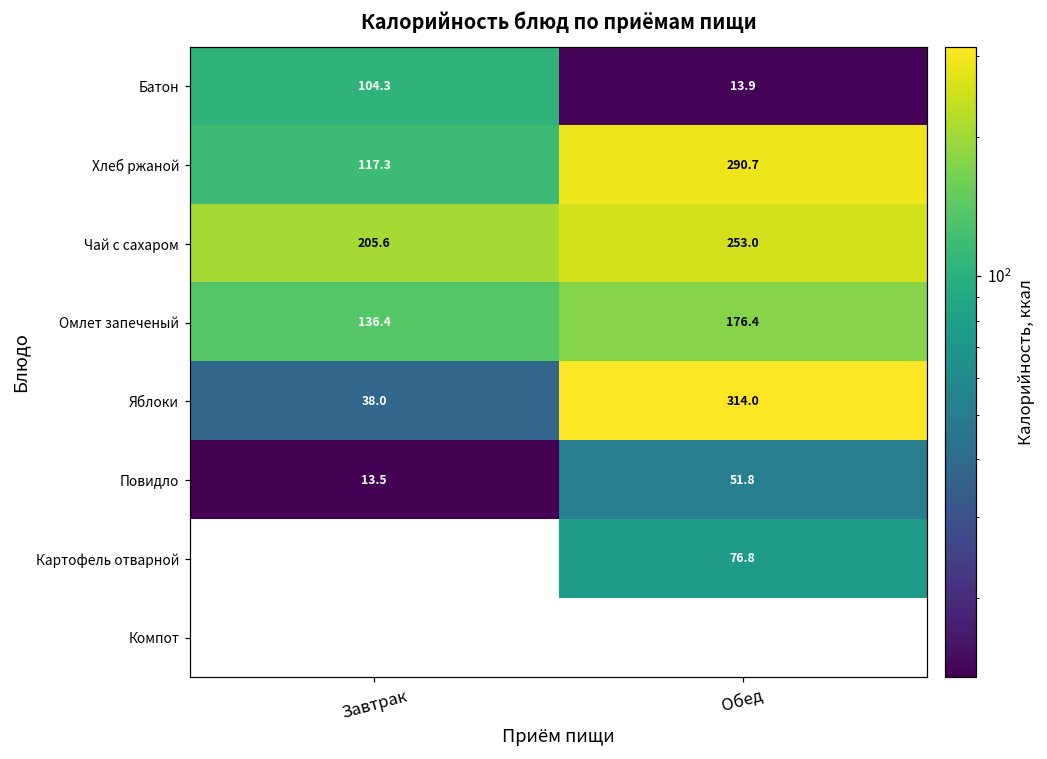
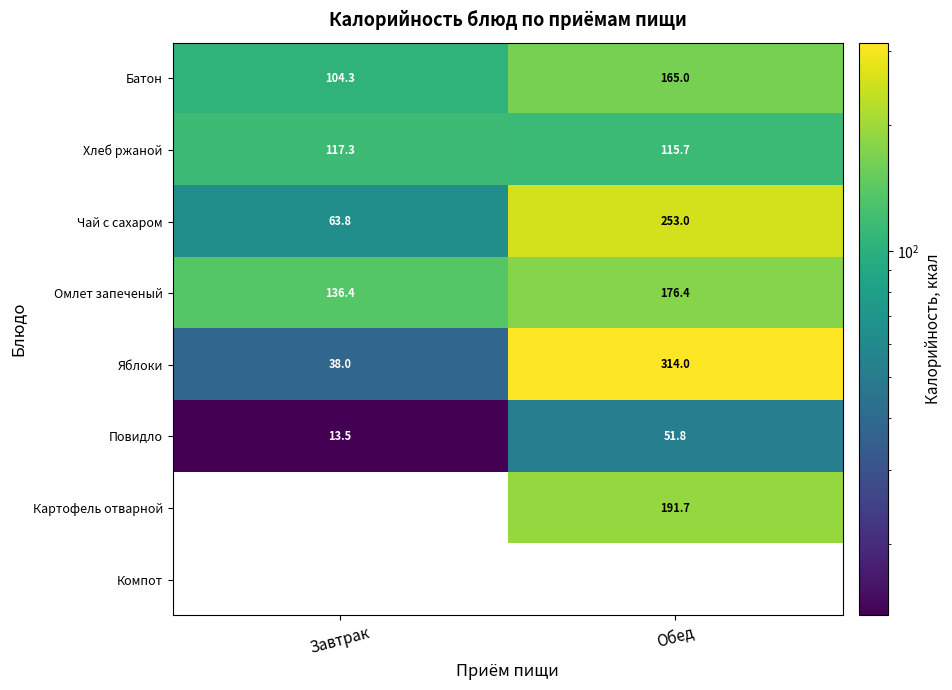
  {
    "Батон": {
      "Завтрак": 104.3,
-     "Обед": 13.9
+     "Обед": 165.0
    },
    "Хлеб ржаной": {
      "Завтрак": 117.3,
-     "Обед": 290.7
+     "Обед": 115.7
    },
    "Чай с сахаром": {
-     "Завтрак": 205.6,
+     "Завтрак": 63.8,
      "Обед": 253.0
    },
    "Омлет запеченый": {
      "Завтрак": 136.4,
      "Обед": 176.4
    },
    "Яблоки": {
      "Завтрак": 38.0,
      "Обед": 314.0
    },
    "Повидло": {
      "Завтрак": 13.5,
      "Обед": 51.8
    },
    "Картофель отварной": {
-     "Обед": 76.8
+     "Обед": 191.7
    }
  }
